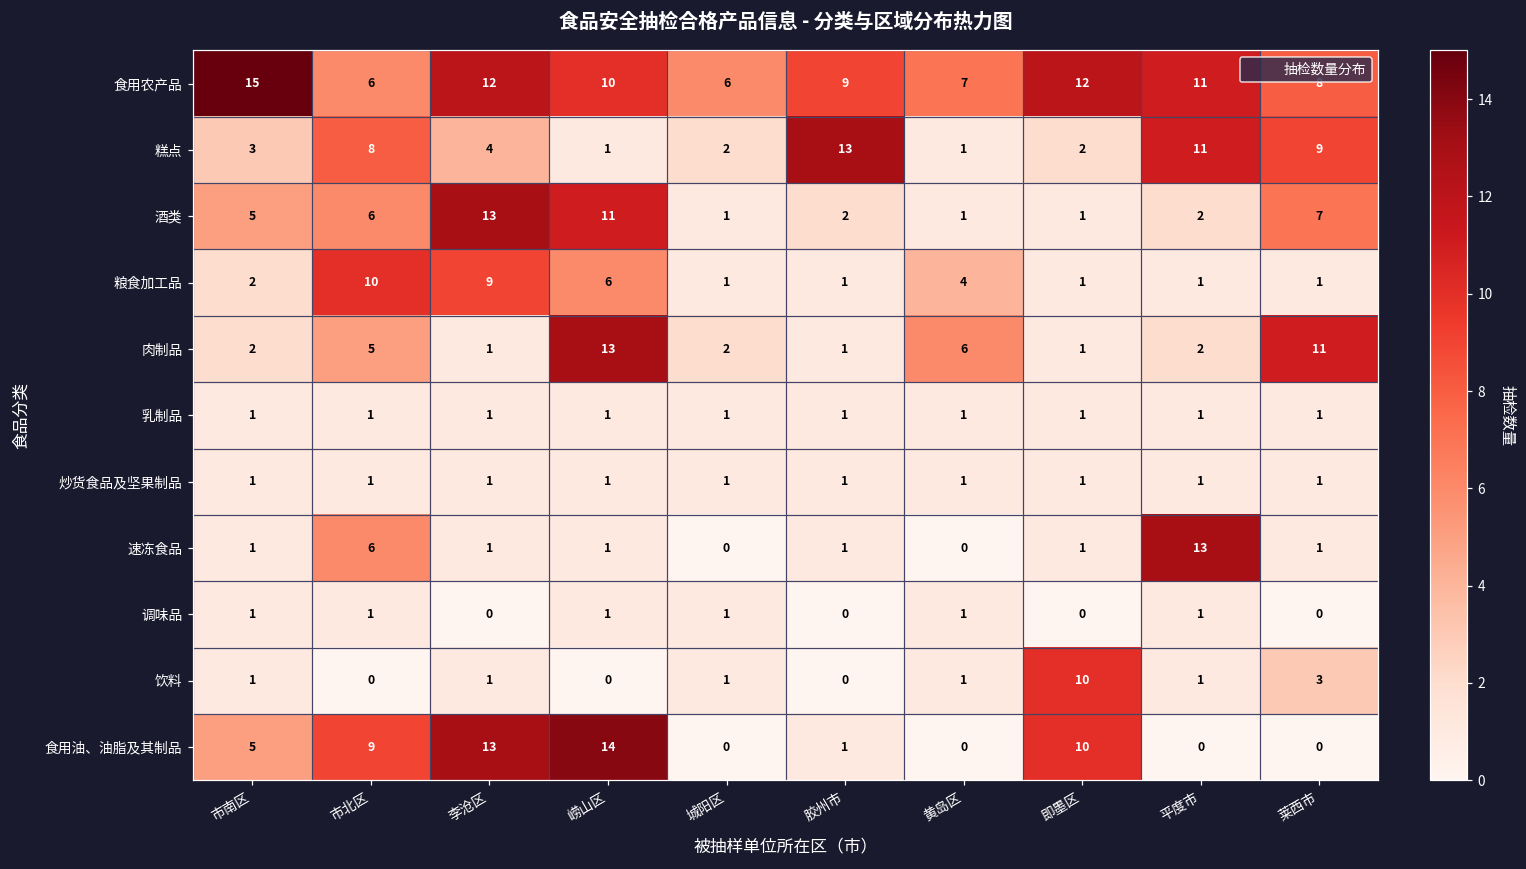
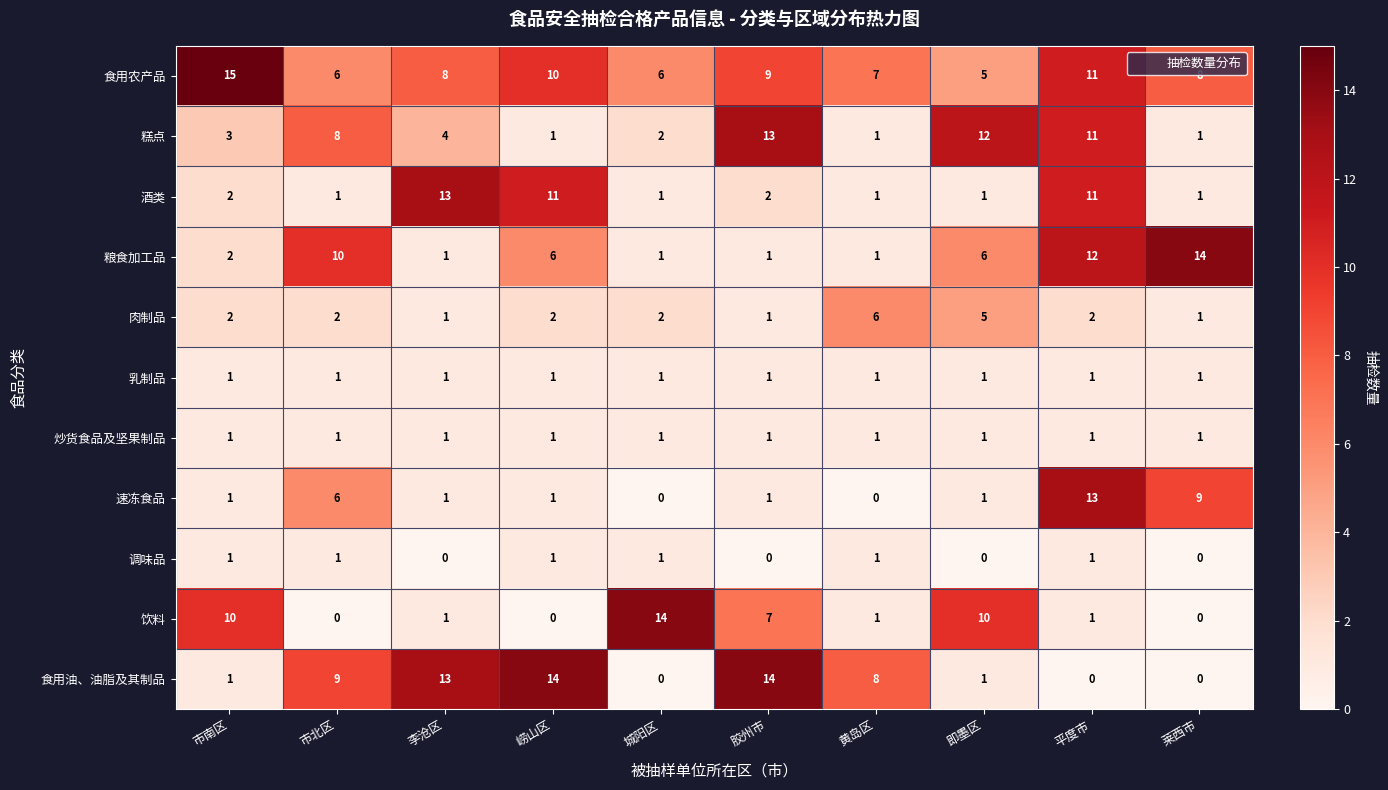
  {
    "食用农产品": {
      "市南区": 15,
      "市北区": 6,
-     "李沧区": 12,
+     "李沧区": 8,
      "崂山区": 10,
      "城阳区": 6,
      "胶州市": 9,
      "黄岛区": 7,
-     "即墨区": 12,
+     "即墨区": 5,
      "平度市": 11
    },
    "糕点": {
      "市南区": 3,
      "市北区": 8,
      "李沧区": 4,
      "崂山区": 1,
      "城阳区": 2,
      "胶州市": 13,
      "黄岛区": 1,
-     "即墨区": 2,
+     "即墨区": 12,
      "平度市": 11,
-     "莱西市": 9
+     "莱西市": 1
    },
    "酒类": {
-     "市南区": 5,
-     "市北区": 6,
+     "市南区": 2,
+     "市北区": 1,
      "李沧区": 13,
      "崂山区": 11,
      "城阳区": 1,
      "胶州市": 2,
      "黄岛区": 1,
      "即墨区": 1,
-     "平度市": 2,
-     "莱西市": 7
+     "平度市": 11,
+     "莱西市": 1
    },
    "粮食加工品": {
      "市南区": 2,
      "市北区": 10,
-     "李沧区": 9,
+     "李沧区": 1,
      "崂山区": 6,
      "城阳区": 1,
      "胶州市": 1,
-     "黄岛区": 4,
-     "即墨区": 1,
-     "平度市": 1,
-     "莱西市": 1
+     "黄岛区": 1,
+     "即墨区": 6,
+     "平度市": 12,
+     "莱西市": 14
    },
    "肉制品": {
      "市南区": 2,
-     "市北区": 5,
+     "市北区": 2,
      "李沧区": 1,
-     "崂山区": 13,
+     "崂山区": 2,
      "城阳区": 2,
      "胶州市": 1,
      "黄岛区": 6,
-     "即墨区": 1,
+     "即墨区": 5,
      "平度市": 2,
-     "莱西市": 11
+     "莱西市": 1
    },
    "乳制品": {
      "市南区": 1,
      "市北区": 1,
      "李沧区": 1,
      "崂山区": 1,
      "城阳区": 1,
      "胶州市": 1,
      "黄岛区": 1,
      "即墨区": 1,
      "平度市": 1,
      "莱西市": 1
    },
    "炒货食品及坚果制品": {
      "市南区": 1,
      "市北区": 1,
      "李沧区": 1,
      "崂山区": 1,
      "城阳区": 1,
      "胶州市": 1,
      "黄岛区": 1,
      "即墨区": 1,
      "平度市": 1,
      "莱西市": 1
    },
    "速冻食品": {
      "市南区": 1,
      "市北区": 6,
      "李沧区": 1,
      "崂山区": 1,
      "城阳区": 0,
      "胶州市": 1,
      "黄岛区": 0,
      "即墨区": 1,
      "平度市": 13,
-     "莱西市": 1
+     "莱西市": 9
    },
    "调味品": {
      "市南区": 1,
      "市北区": 1,
      "李沧区": 0,
      "崂山区": 1,
      "城阳区": 1,
      "胶州市": 0,
      "黄岛区": 1,
      "即墨区": 0,
      "平度市": 1,
      "莱西市": 0
    },
    "饮料": {
-     "市南区": 1,
+     "市南区": 10,
      "市北区": 0,
      "李沧区": 1,
      "崂山区": 0,
-     "城阳区": 1,
-     "胶州市": 0,
+     "城阳区": 14,
+     "胶州市": 7,
      "黄岛区": 1,
      "即墨区": 10,
      "平度市": 1,
-     "莱西市": 3
+     "莱西市": 0
    },
    "食用油、油脂及其制品": {
-     "市南区": 5,
+     "市南区": 1,
      "市北区": 9,
      "李沧区": 13,
      "崂山区": 14,
      "城阳区": 0,
-     "胶州市": 1,
-     "黄岛区": 0,
-     "即墨区": 10,
+     "胶州市": 14,
+     "黄岛区": 8,
+     "即墨区": 1,
      "平度市": 0,
      "莱西市": 0
    }
  }
